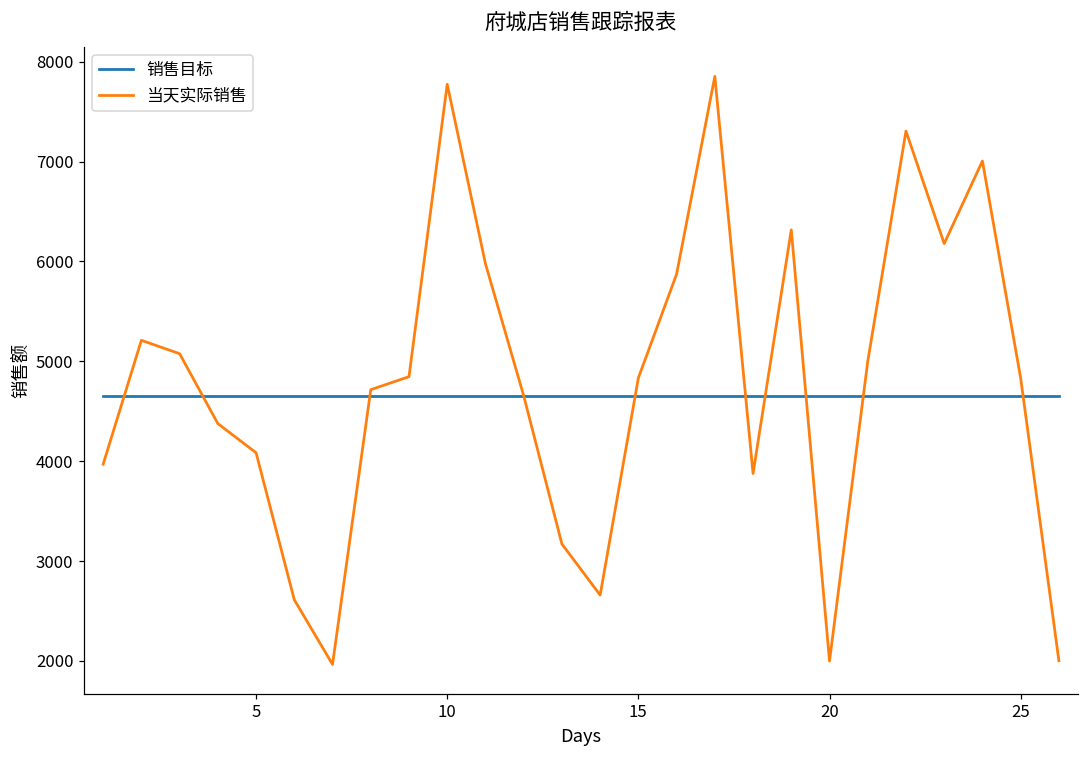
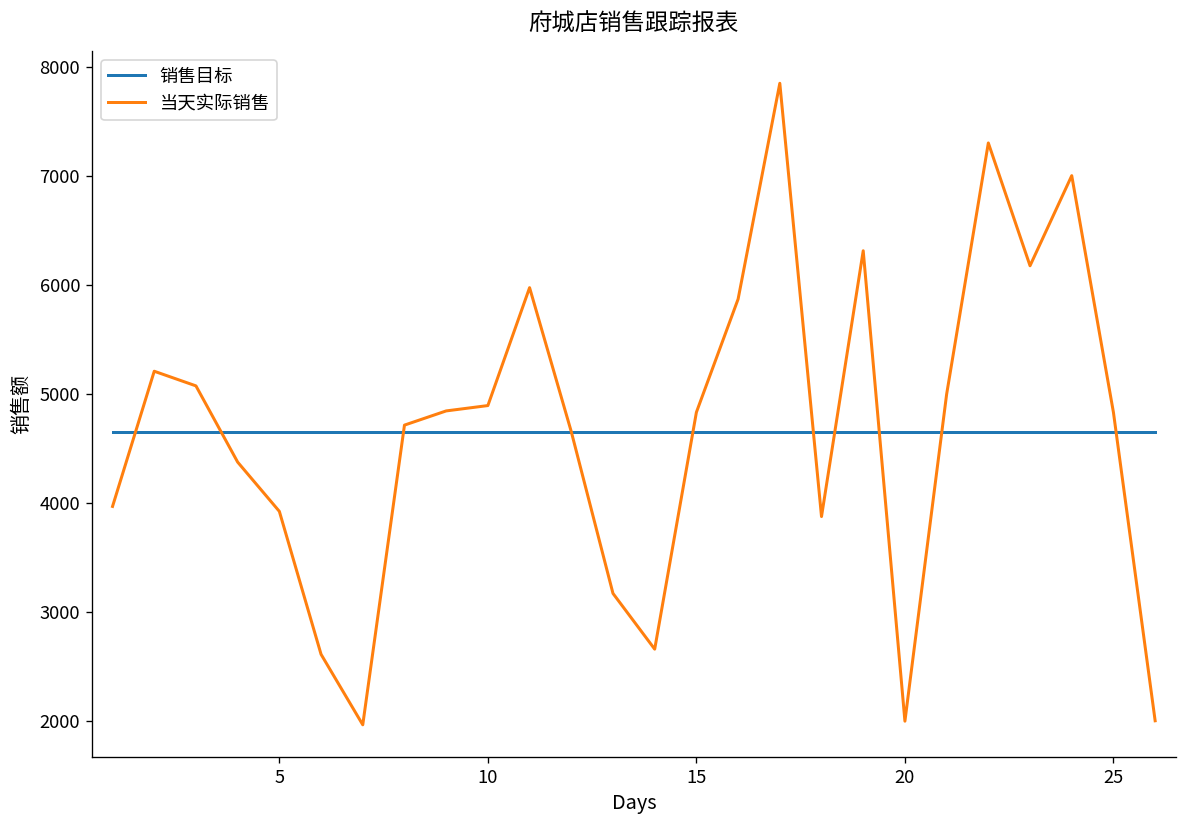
  {
    "销售目标": {
      "5": 4700,
      "10": 4700,
      "15": 4700,
      "20": 4700,
      "25": 4700
    },
    "当天实际销售": {
-     "5": 4100,
-     "10": 7800,
+     "5": 3900,
+     "10": 4900,
      "15": 4800,
      "20": 2000,
      "25": 4800
    }
  }
